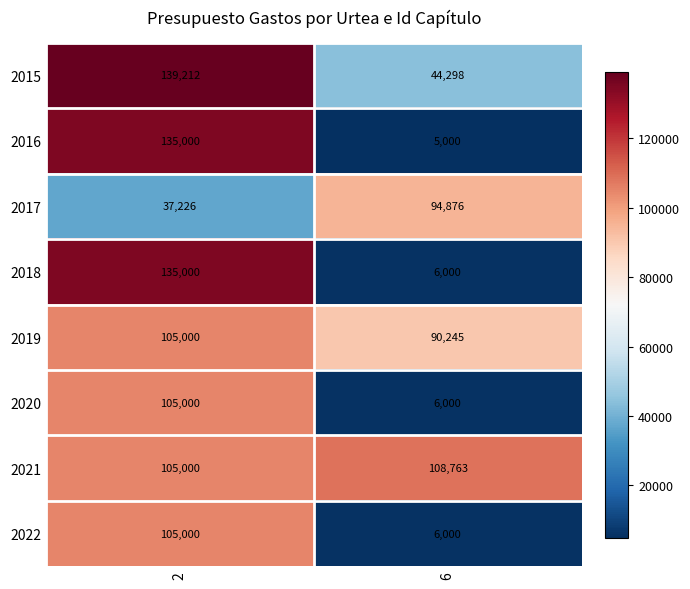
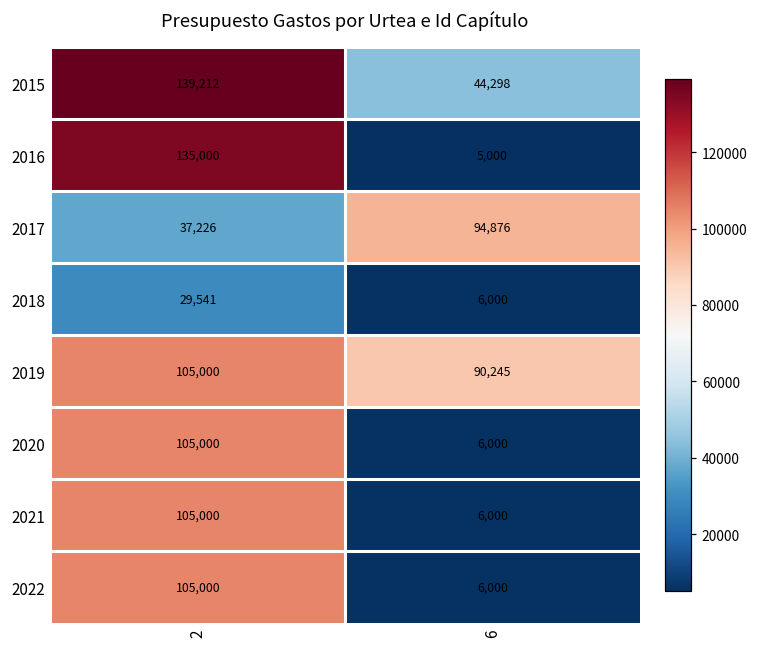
  {
    "2015": {
      "2": "139,212",
      "6": "44,298"
    },
    "2016": {
      "2": "135,000",
      "6": "5,000"
    },
    "2017": {
      "2": "37,226",
      "6": "94,876"
    },
    "2018": {
-     "2": "135,000",
+     "2": "29,541",
      "6": "6,000"
    },
    "2019": {
      "2": "105,000",
      "6": "90,245"
    },
    "2020": {
      "2": "105,000",
      "6": "6,000"
    },
    "2021": {
      "2": "105,000",
-     "6": "108,763"
+     "6": "6,000"
    },
    "2022": {
      "2": "105,000",
      "6": "6,000"
    }
  }
